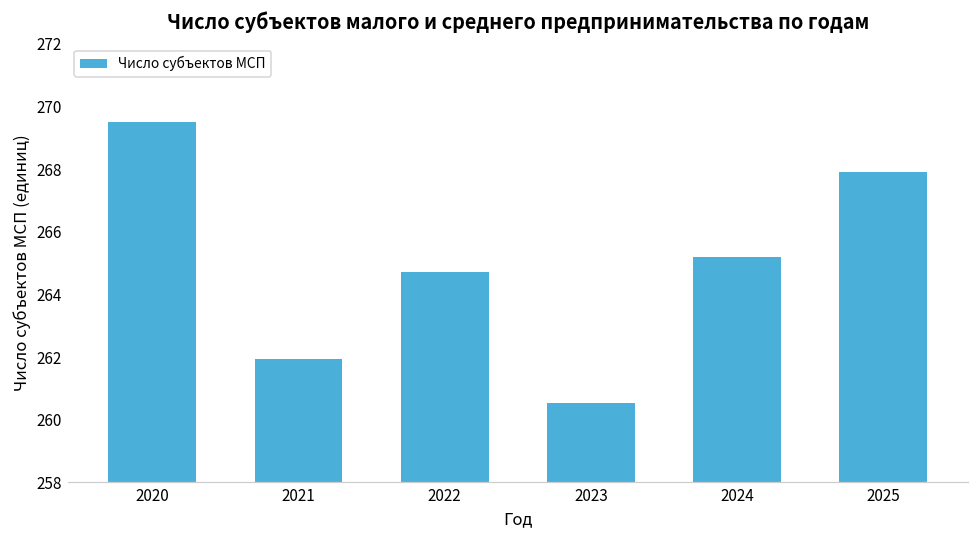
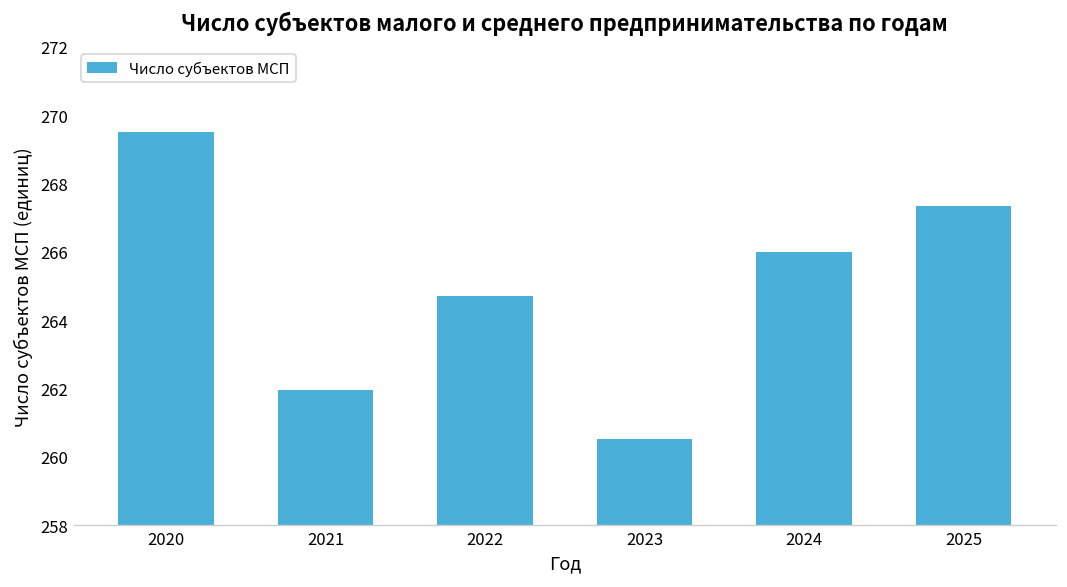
  {
    "2020": 269.5,
    "2021": 262.0,
    "2022": 264.7,
    "2023": 260.5,
-   "2024": 265.2,
-   "2025": 267.9
+   "2024": 266.0,
+   "2025": 267.3
  }
